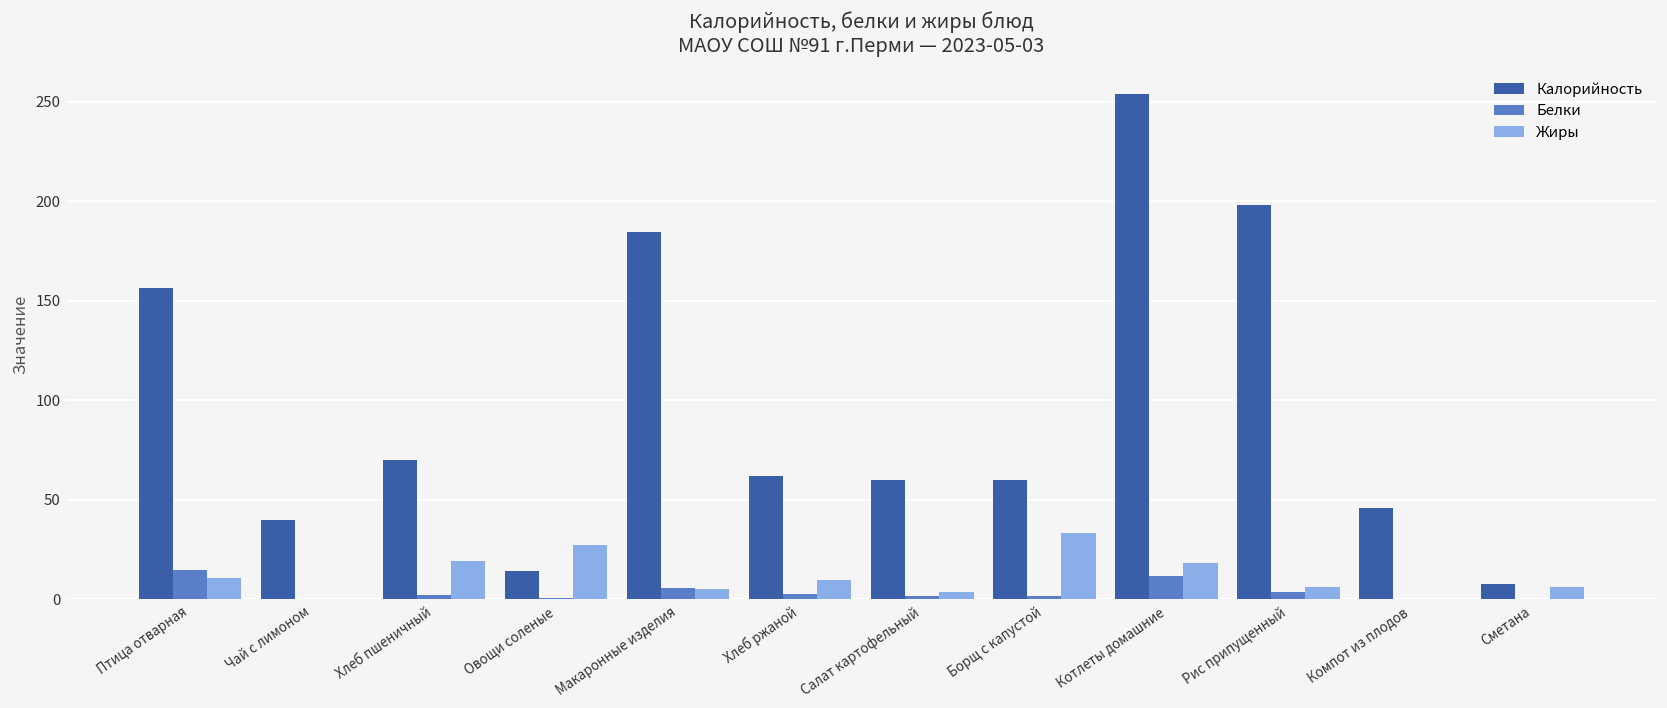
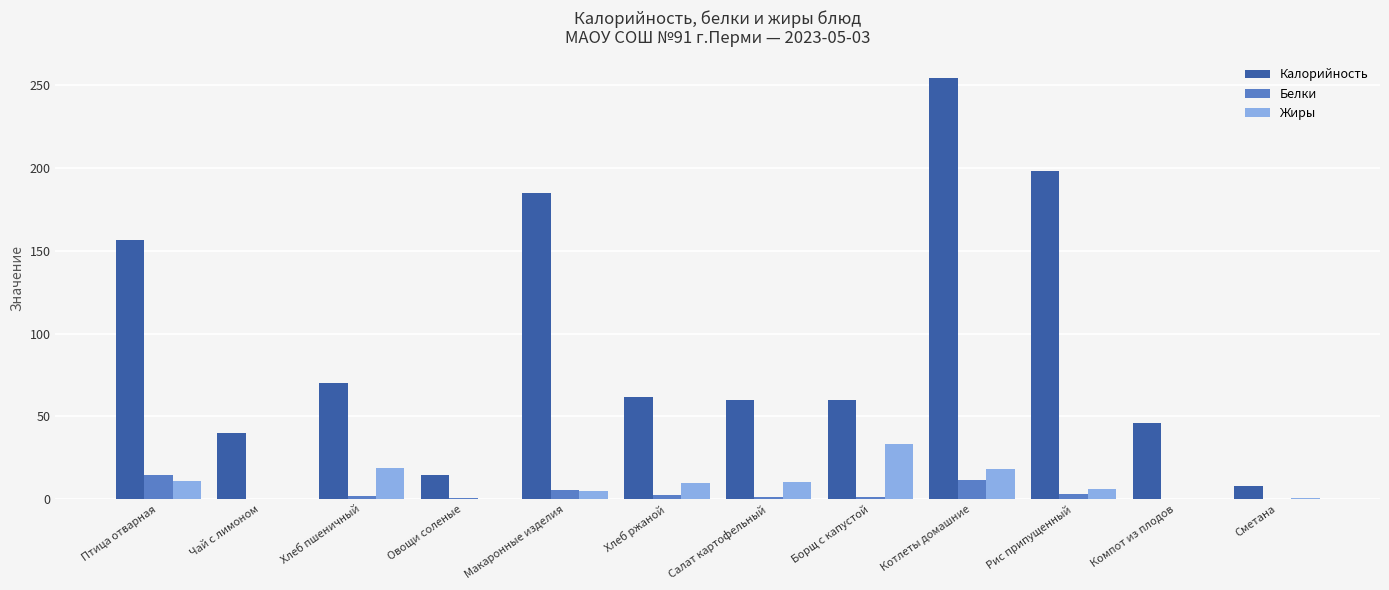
  {
    "Жиры": {
      "Птица отварная": 11,
      "Хлеб пшеничный": 19,
-     "Овощи соленые": 27,
+     "Овощи соленые": 0,
      "Макаронные изделия": 5,
      "Хлеб ржаной": 10,
-     "Салат картофельный": 4,
+     "Салат картофельный": 10,
      "Борщ с капустой": 33,
      "Котлеты домашние": 18,
      "Рис припущенный": 6,
-     "Сметана": 6
+     "Сметана": 1
    }
  }
